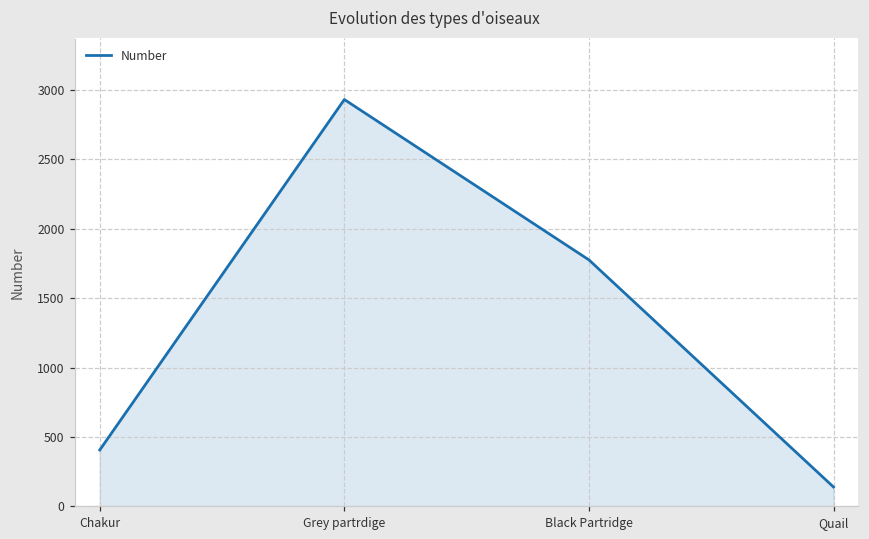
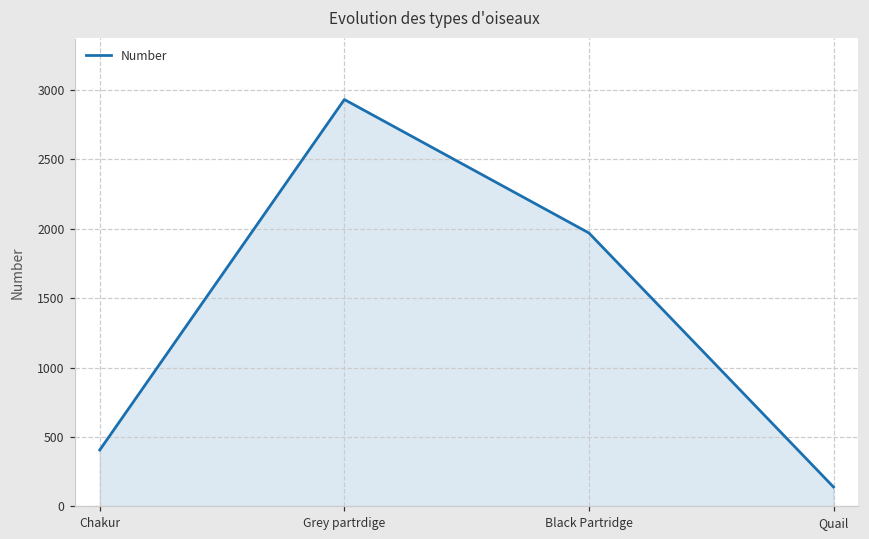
  {
    "Chakur": 410,
    "Grey partrdige": 2930,
-   "Black Partridge": 1780,
+   "Black Partridge": 1970,
    "Quail": 140
  }
